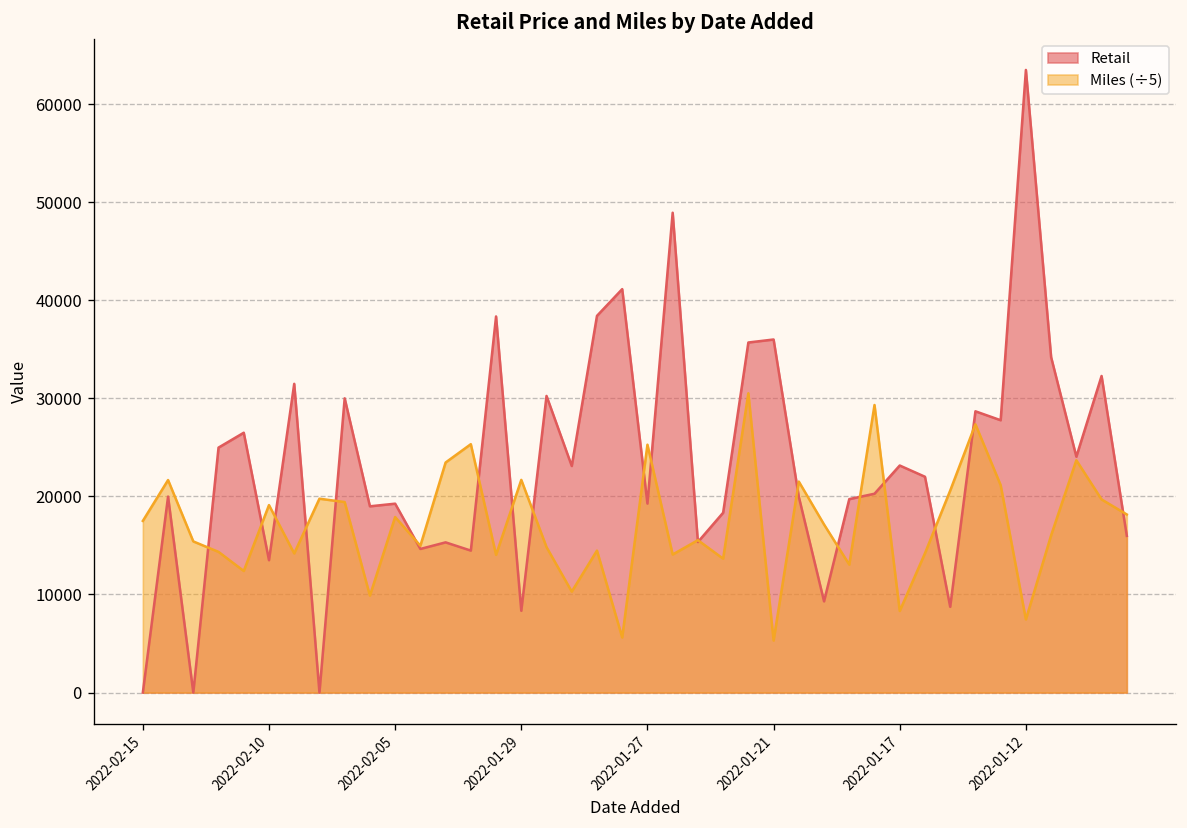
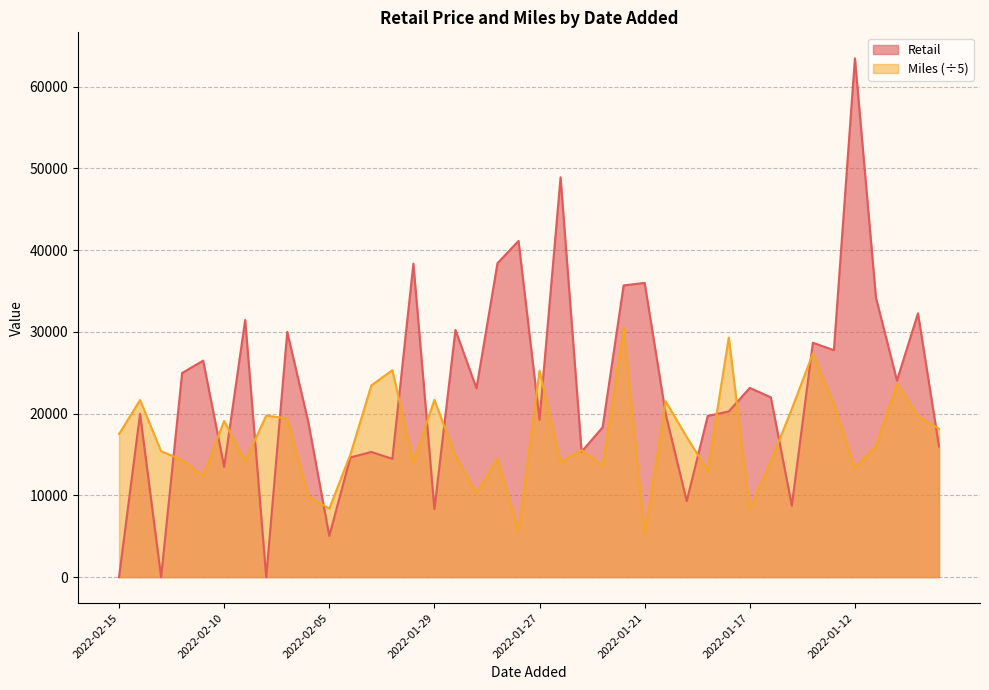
  {
    "Retail": {
-     "2022-02-05": 19000,
+     "2022-02-05": 5000,
      "2022-01-29": 8000,
      "2022-01-27": 19000,
      "2022-01-12": 63000
    },
    "Miles (÷5)": {
-     "2022-02-05": 18000,
+     "2022-02-05": 8000,
      "2022-01-29": 22000,
      "2022-01-27": 25000,
-     "2022-01-12": 7000
+     "2022-01-12": 13000
    }
  }
